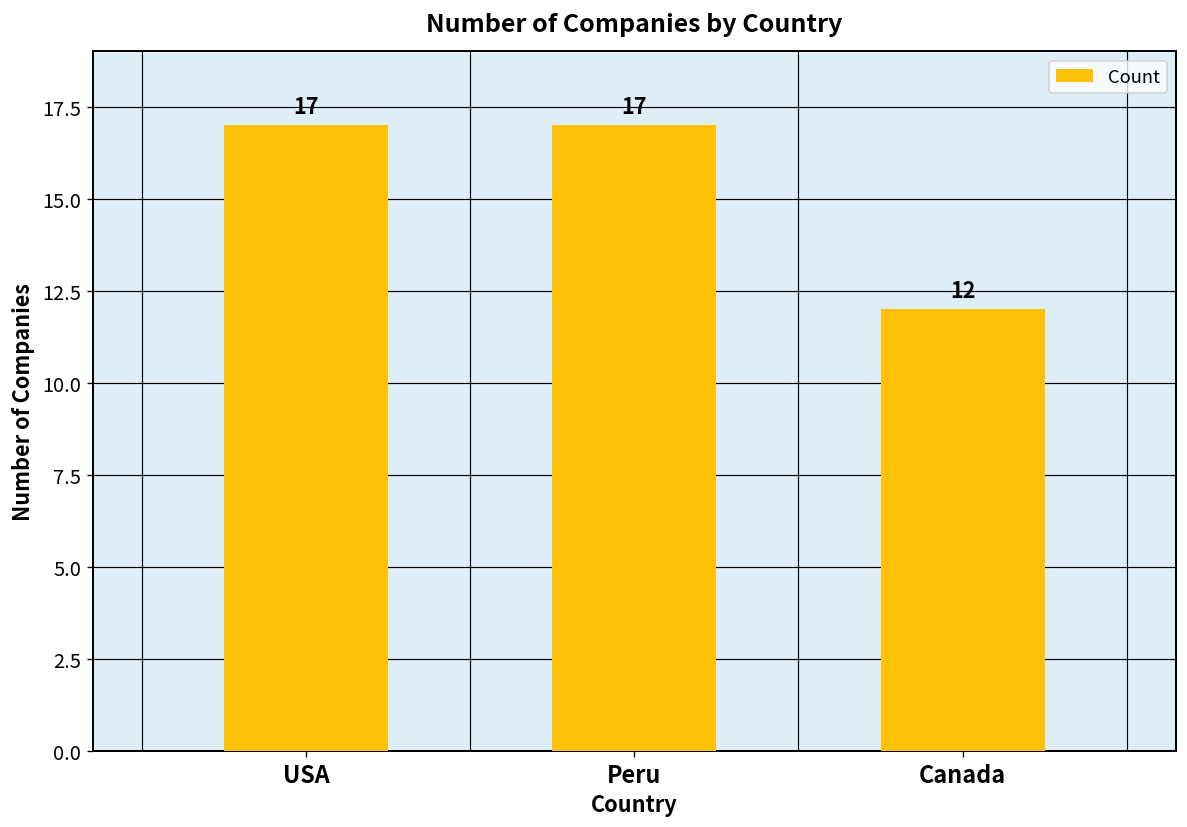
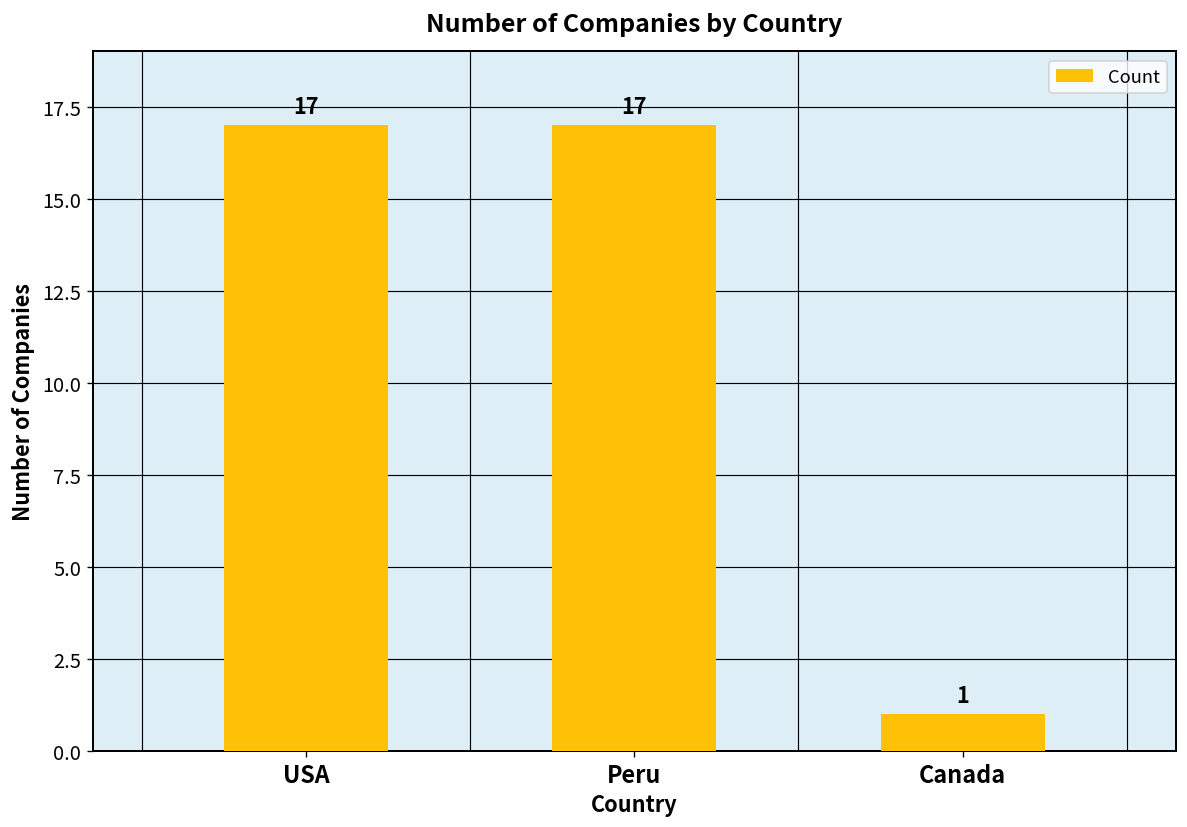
  {
    "USA": 17,
    "Peru": 17,
-   "Canada": 12
+   "Canada": 1
  }
